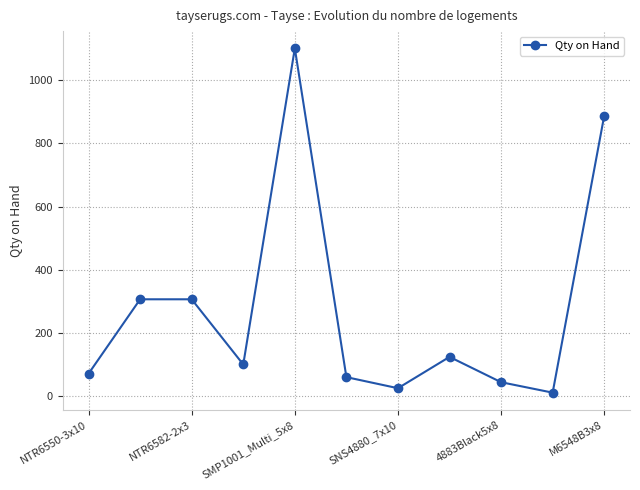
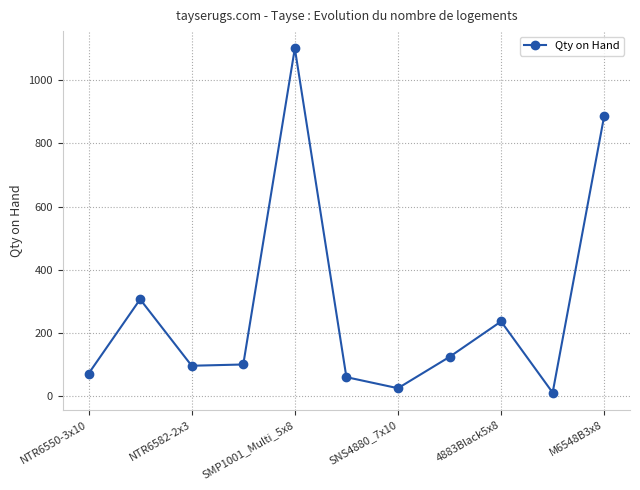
  {
    "NTR6550-3x10": 70,
-   "NTR6582-2x3": 310,
+   "NTR6582-2x3": 100,
    "SMP1001_Multi_5x8": 1100,
    "SNS4880_7x10": 30,
-   "4883Black5x8": 50,
+   "4883Black5x8": 240,
    "M6548B3x8": 890
  }
